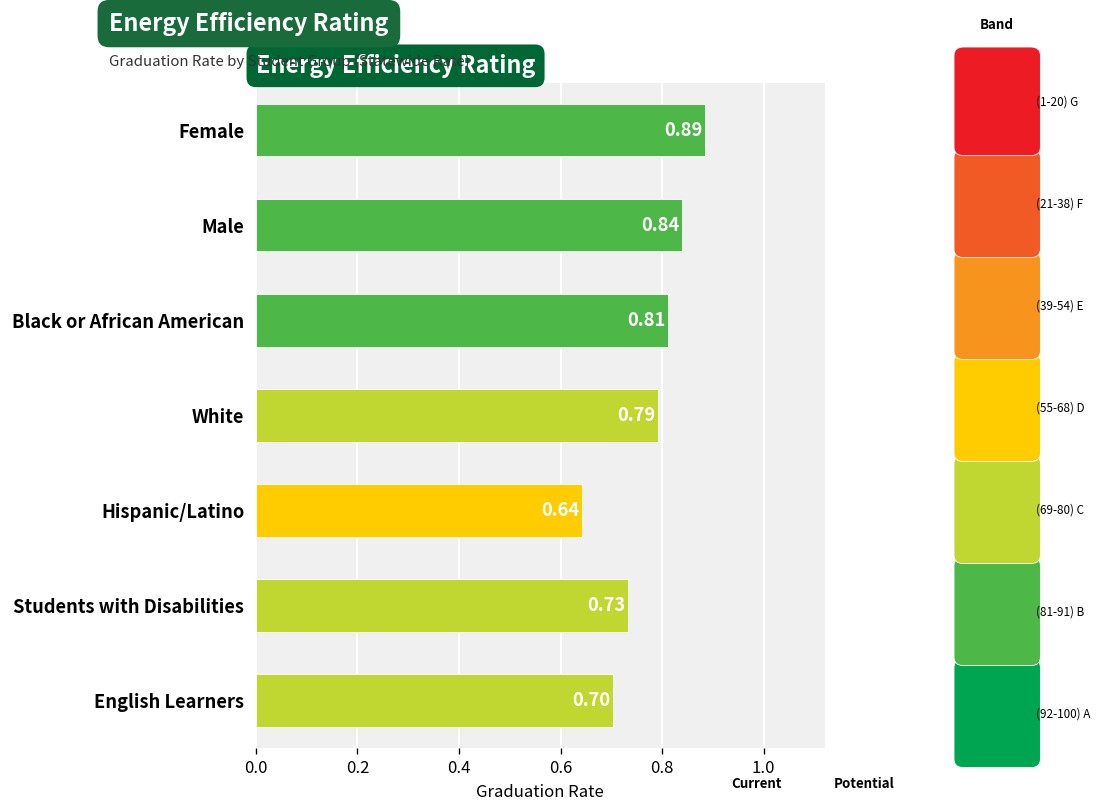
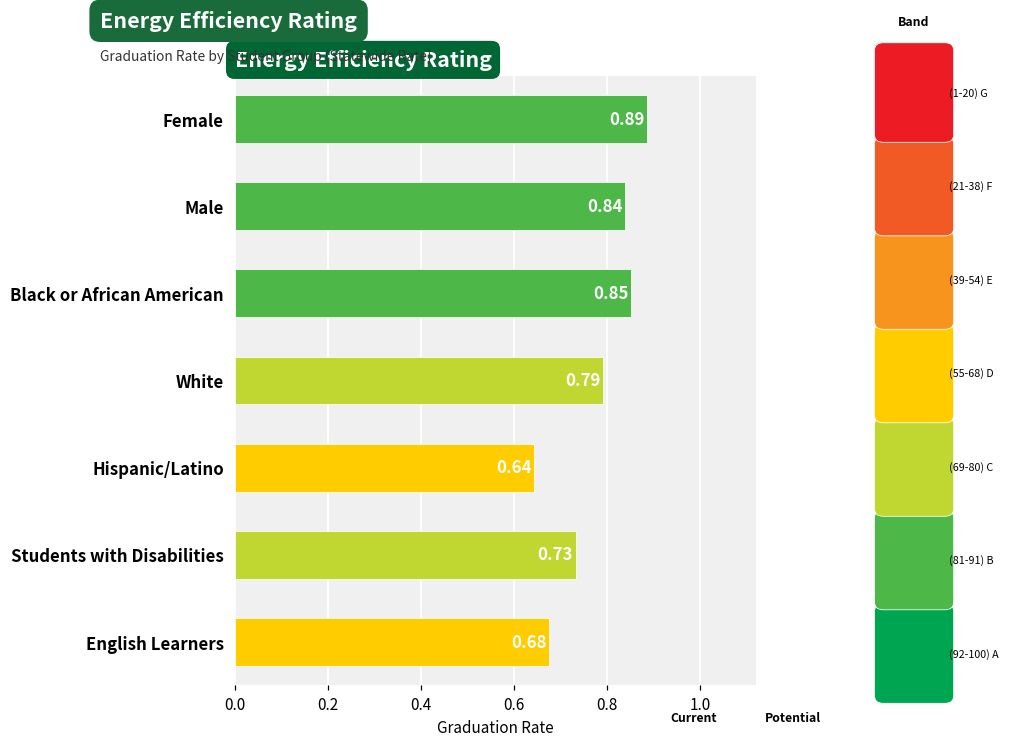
  {
    "Female": 0.89,
    "Male": 0.84,
-   "Black or African American": 0.81,
+   "Black or African American": 0.85,
    "White": 0.79,
    "Hispanic/Latino": 0.64,
    "Students with Disabilities": 0.73,
-   "English Learners": 0.70
+   "English Learners": 0.68
  }
